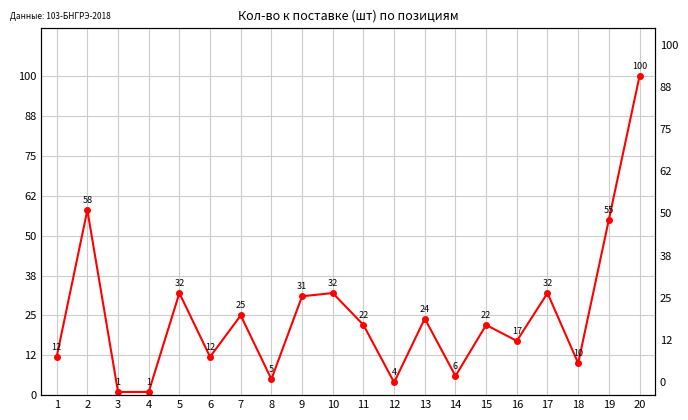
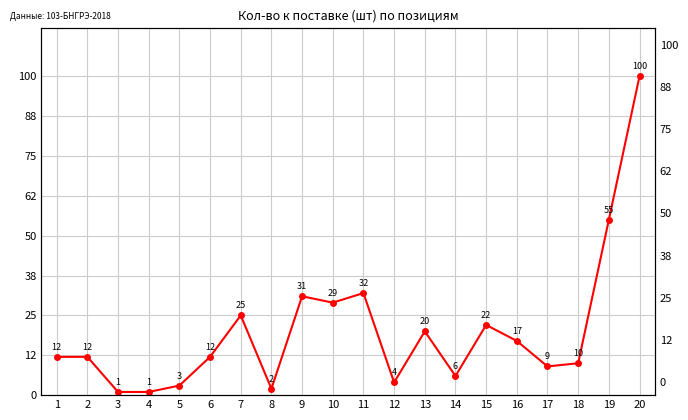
  {
    "1": 12,
-   "2": 58,
+   "2": 12,
    "3": 1,
    "4": 1,
-   "5": 32,
+   "5": 3,
    "6": 12,
    "7": 25,
-   "8": 5,
+   "8": 2,
    "9": 31,
-   "10": 32,
-   "11": 22,
+   "10": 29,
+   "11": 32,
    "12": 4,
-   "13": 24,
+   "13": 20,
    "14": 6,
    "15": 22,
    "16": 17,
-   "17": 32,
+   "17": 9,
    "18": 10,
    "19": 55,
    "20": 100
  }
